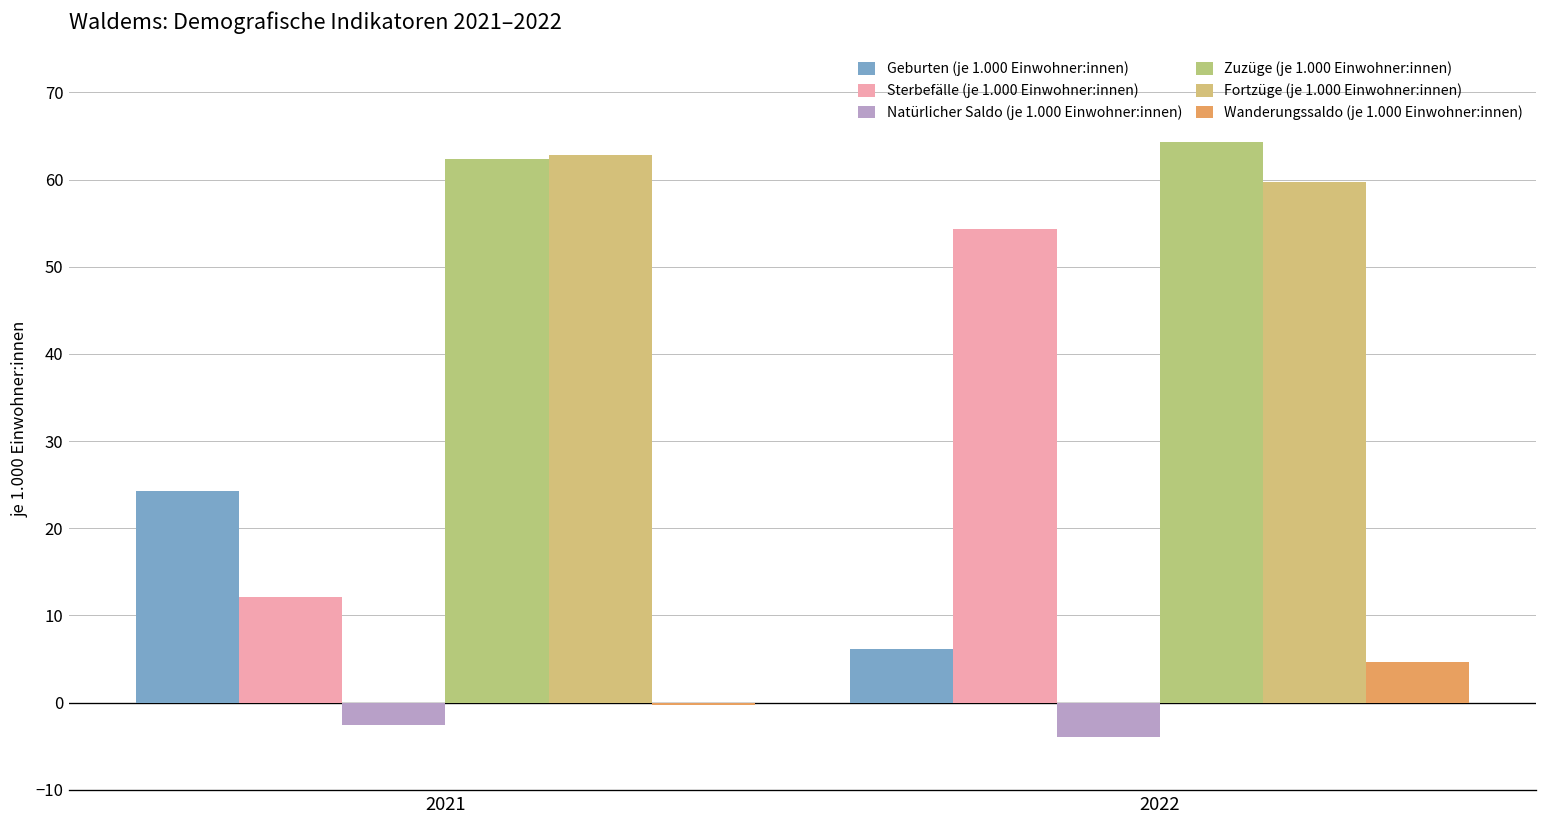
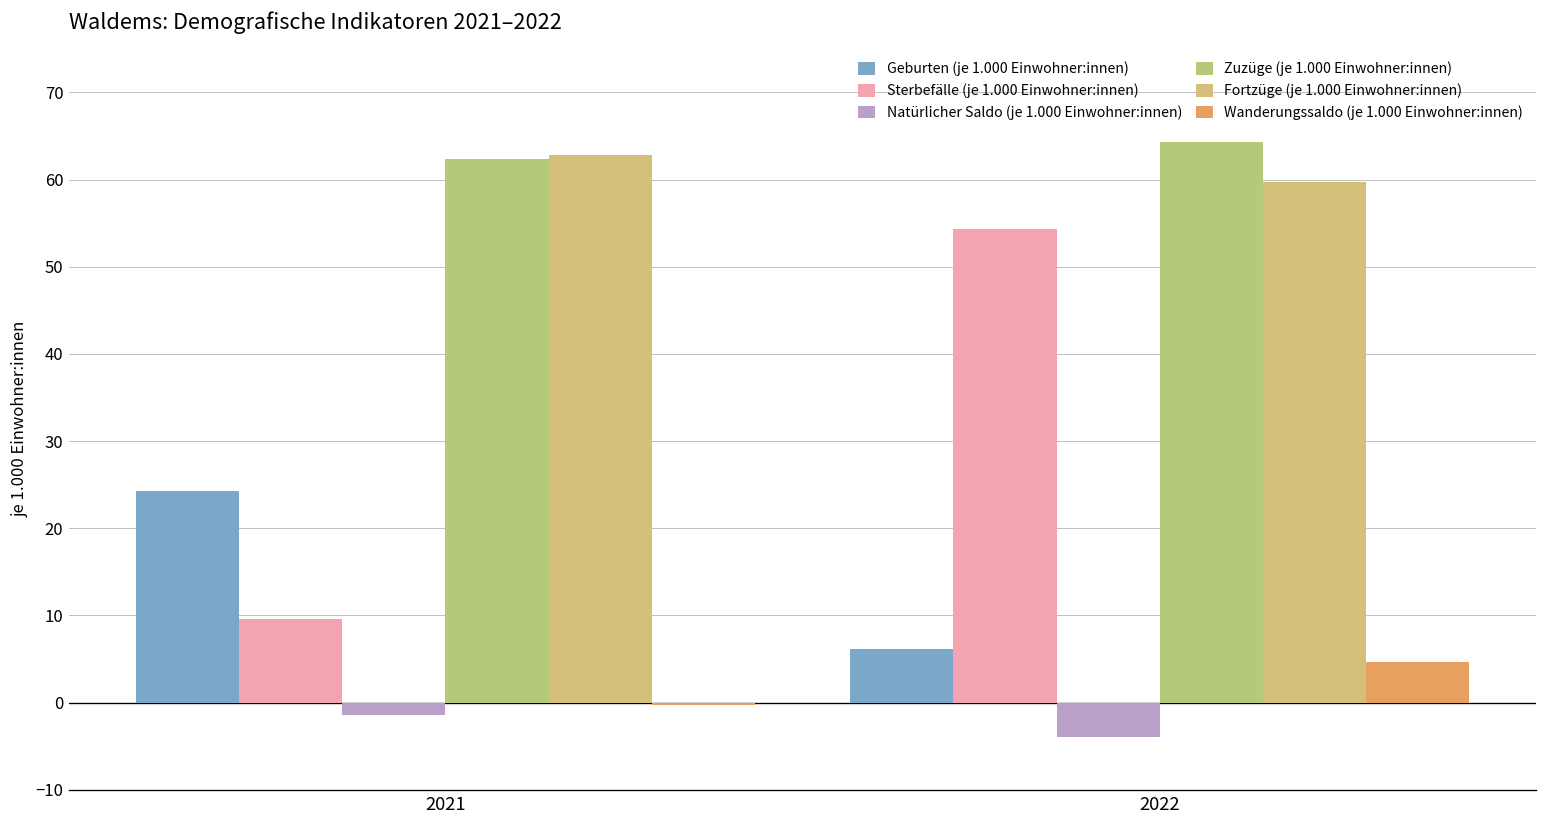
  {
    "Geburten (je 1.000 Einwohner:innen)": {
      "2021": 24,
      "2022": 6
    },
    "Sterbefälle (je 1.000 Einwohner:innen)": {
-     "2021": 12,
+     "2021": 10,
      "2022": 54
    },
    "Natürlicher Saldo (je 1.000 Einwohner:innen)": {
-     "2021": -3,
+     "2021": -1,
      "2022": -4
    }
  }
